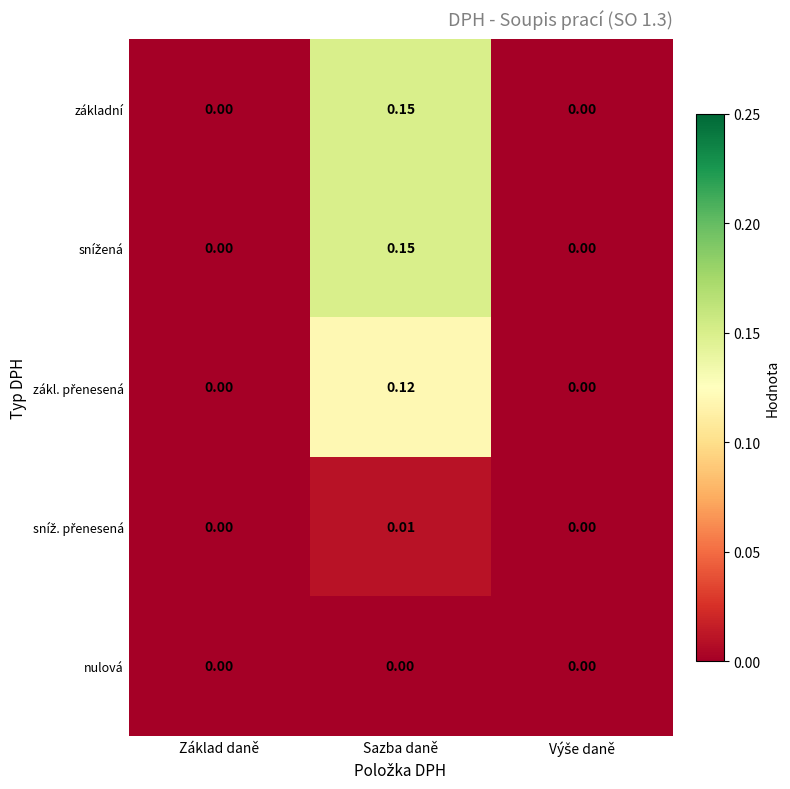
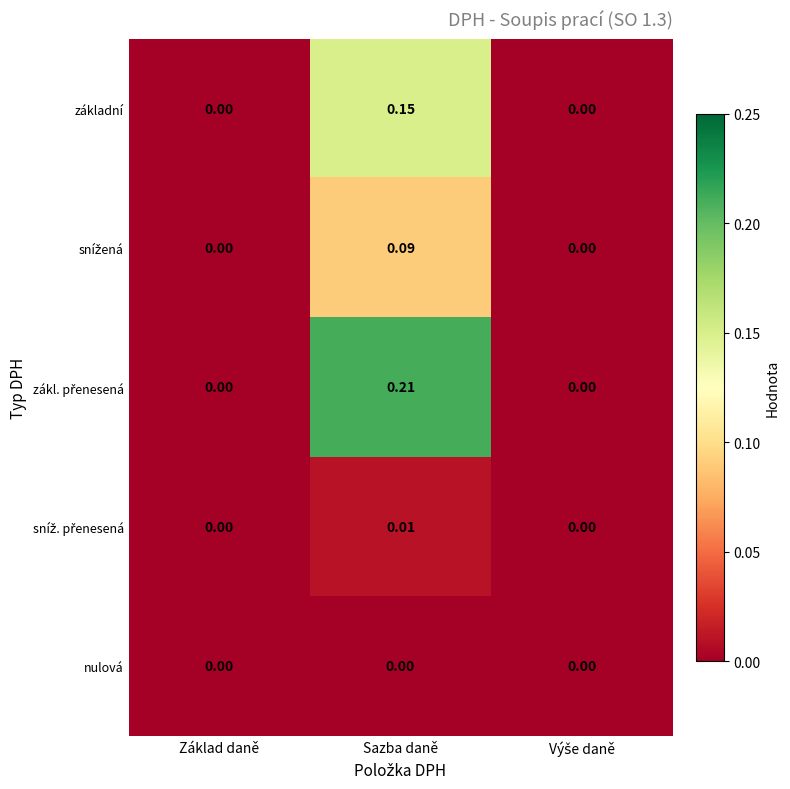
  {
    "základní": {
      "Základ daně": 0.00,
      "Sazba daně": 0.15,
      "Výše daně": 0.00
    },
    "snížená": {
      "Základ daně": 0.00,
-     "Sazba daně": 0.15,
+     "Sazba daně": 0.09,
      "Výše daně": 0.00
    },
    "zákl. přenesená": {
      "Základ daně": 0.00,
-     "Sazba daně": 0.12,
+     "Sazba daně": 0.21,
      "Výše daně": 0.00
    },
    "sníž. přenesená": {
      "Základ daně": 0.00,
      "Sazba daně": 0.01,
      "Výše daně": 0.00
    },
    "nulová": {
      "Základ daně": 0.00,
      "Sazba daně": 0.00,
      "Výše daně": 0.00
    }
  }
